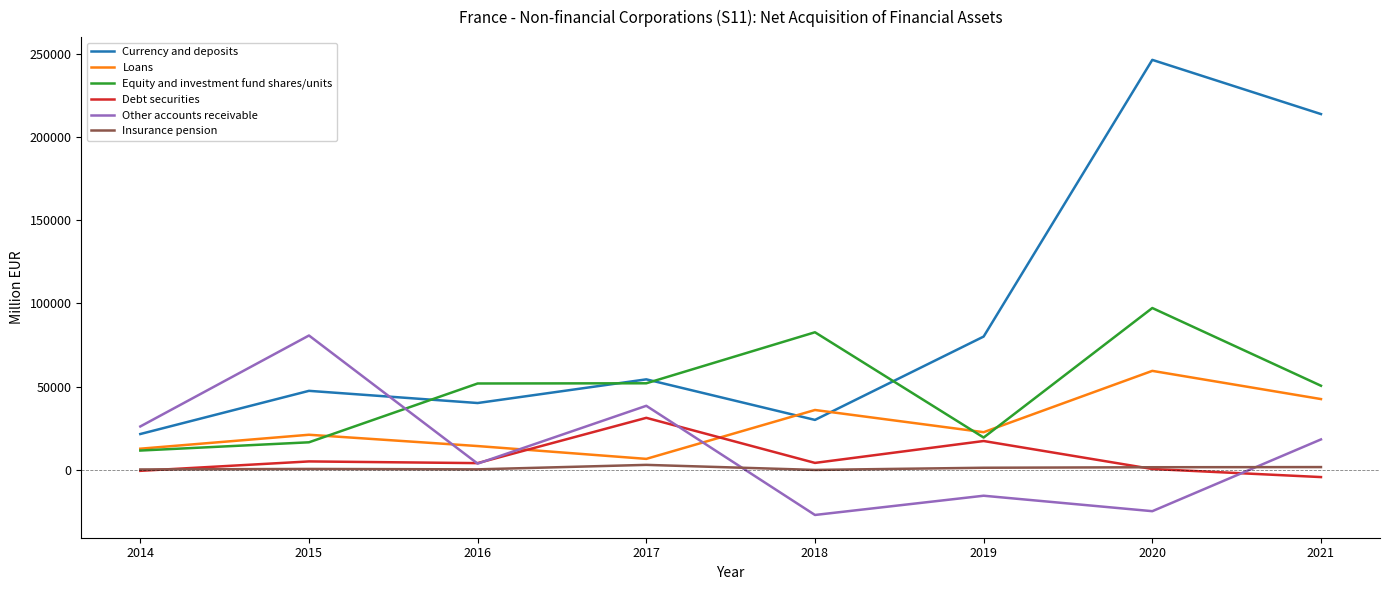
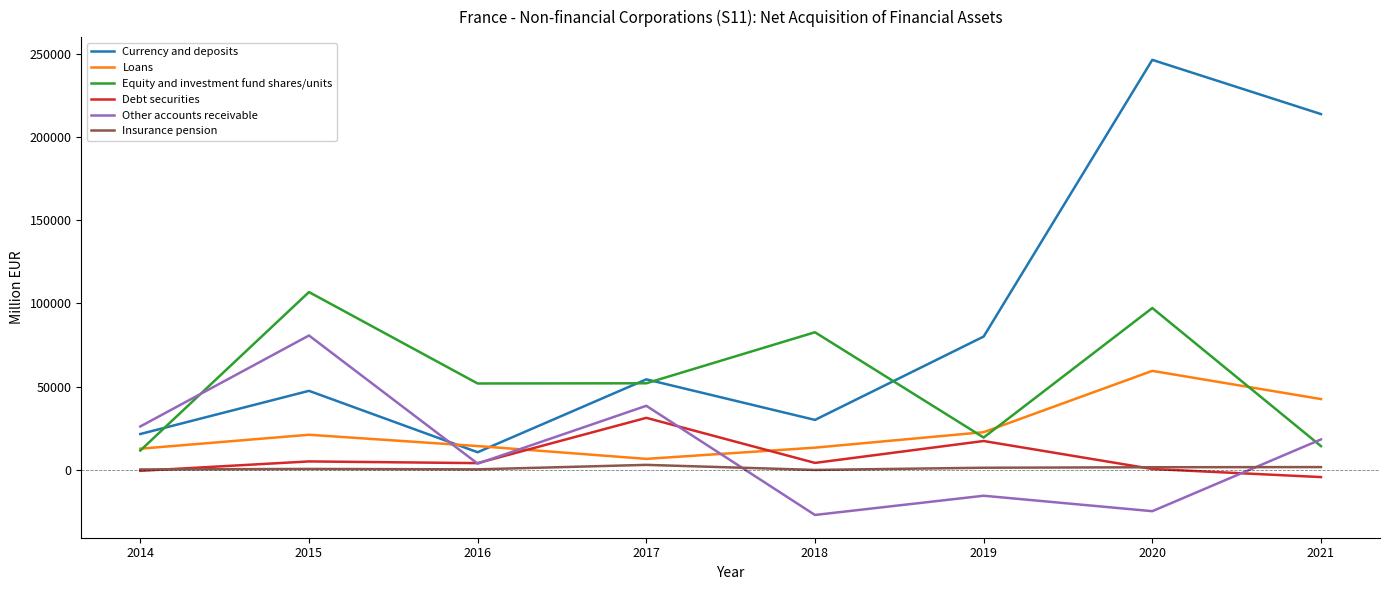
  {
    "Currency and deposits": {
      "2014": 22000,
      "2015": 47000,
-     "2016": 40000,
+     "2016": 11000,
      "2017": 54000,
      "2018": 30000,
      "2019": 80000,
      "2020": 246000,
      "2021": 214000
    },
    "Loans": {
      "2015": 21000,
      "2016": 14000,
      "2017": 7000,
-     "2018": 36000,
+     "2018": 13000,
      "2019": 23000,
      "2020": 59000,
      "2021": 43000
    },
    "Equity and investment fund shares/units": {
-     "2015": 17000,
+     "2015": 107000,
      "2016": 52000,
      "2017": 52000,
      "2018": 83000,
      "2019": 19000,
      "2020": 97000,
-     "2021": 51000
+     "2021": 14000
    },
    "Debt securities": {
      "2015": 5000,
      "2017": 31000,
      "2018": 4000,
      "2019": 17000,
      "2021": -4000
    },
    "Other accounts receivable": {
      "2014": 26000,
      "2015": 81000,
      "2017": 38000,
      "2018": -27000,
      "2019": -16000,
      "2020": -25000,
      "2021": 18000
    },
    "Insurance pension": {
      "2015": 1000,
      "2016": 0,
      "2017": 3000,
      "2018": 0,
      "2019": 1000,
      "2021": 2000
    }
  }
